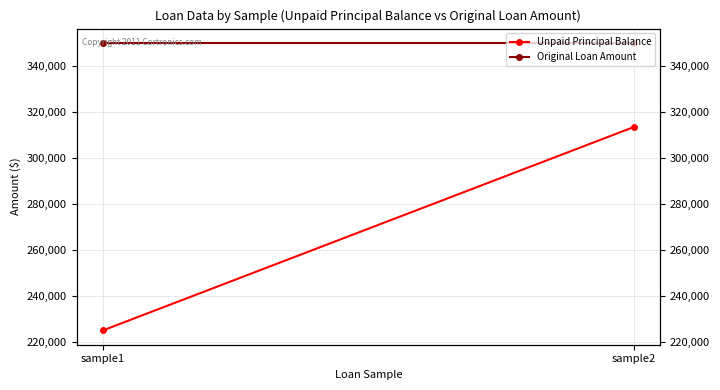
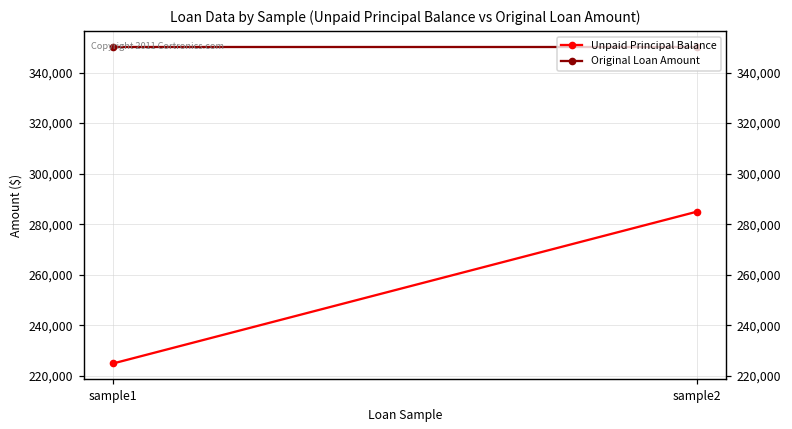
  {
    "Unpaid Principal Balance": {
      "sample1": "225,000",
-     "sample2": "313,000"
+     "sample2": "285,000"
    }
  }
